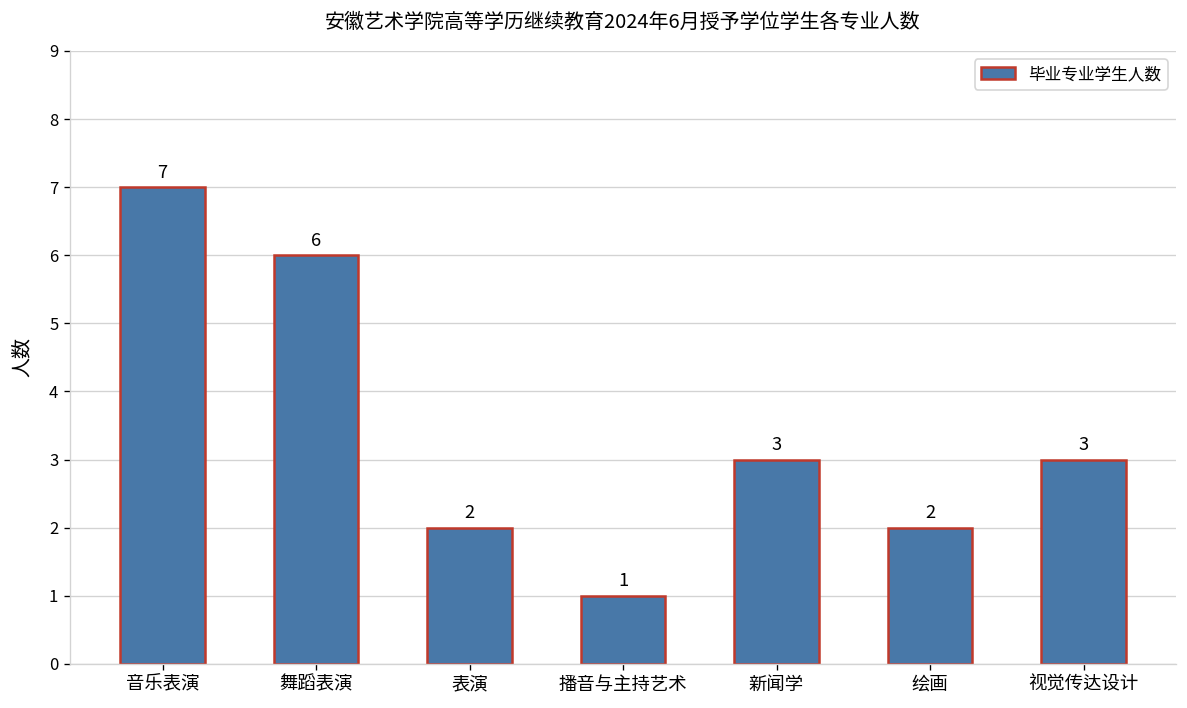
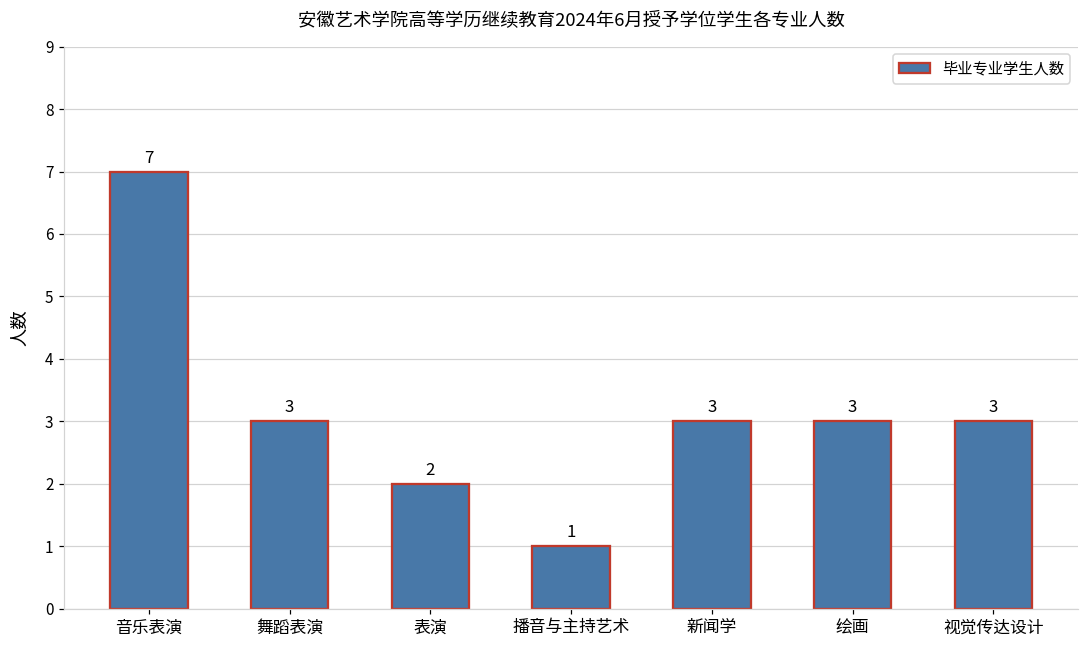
  {
    "音乐表演": 7,
-   "舞蹈表演": 6,
+   "舞蹈表演": 3,
    "表演": 2,
    "播音与主持艺术": 1,
    "新闻学": 3,
-   "绘画": 2,
+   "绘画": 3,
    "视觉传达设计": 3
  }
